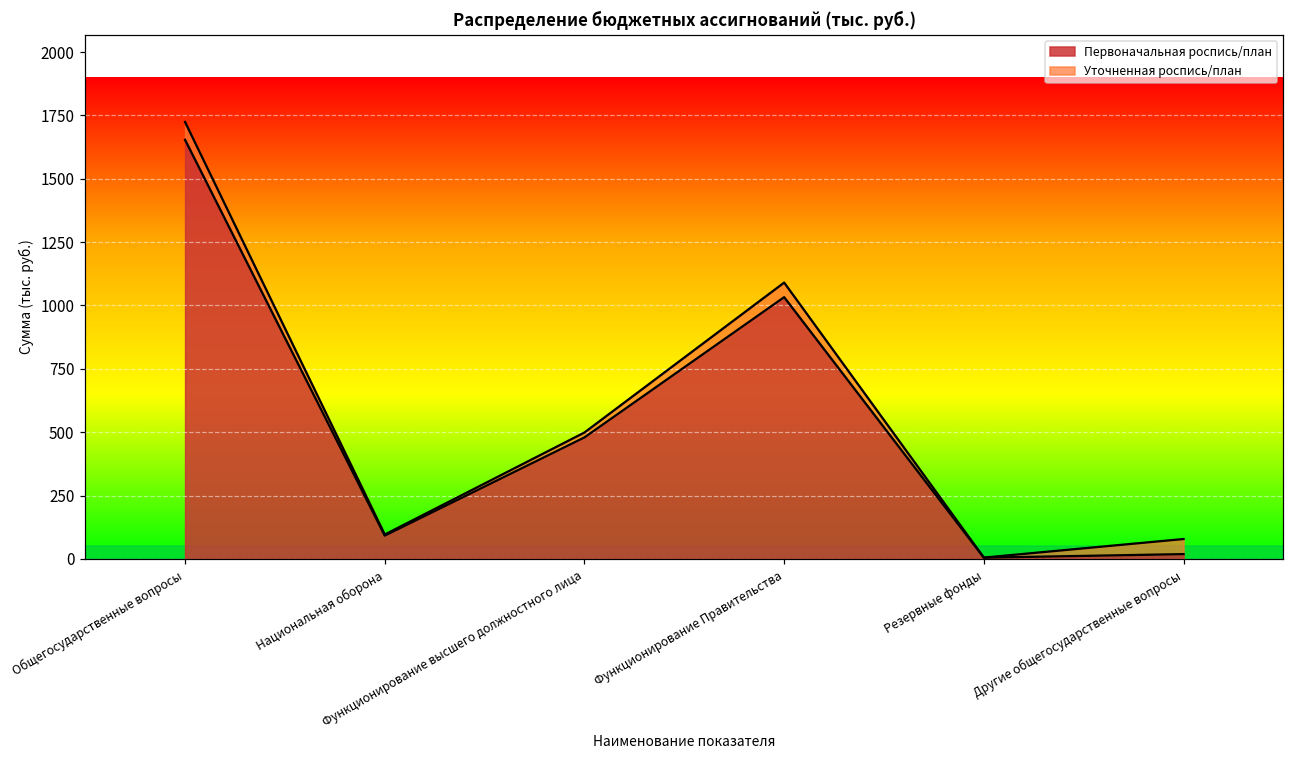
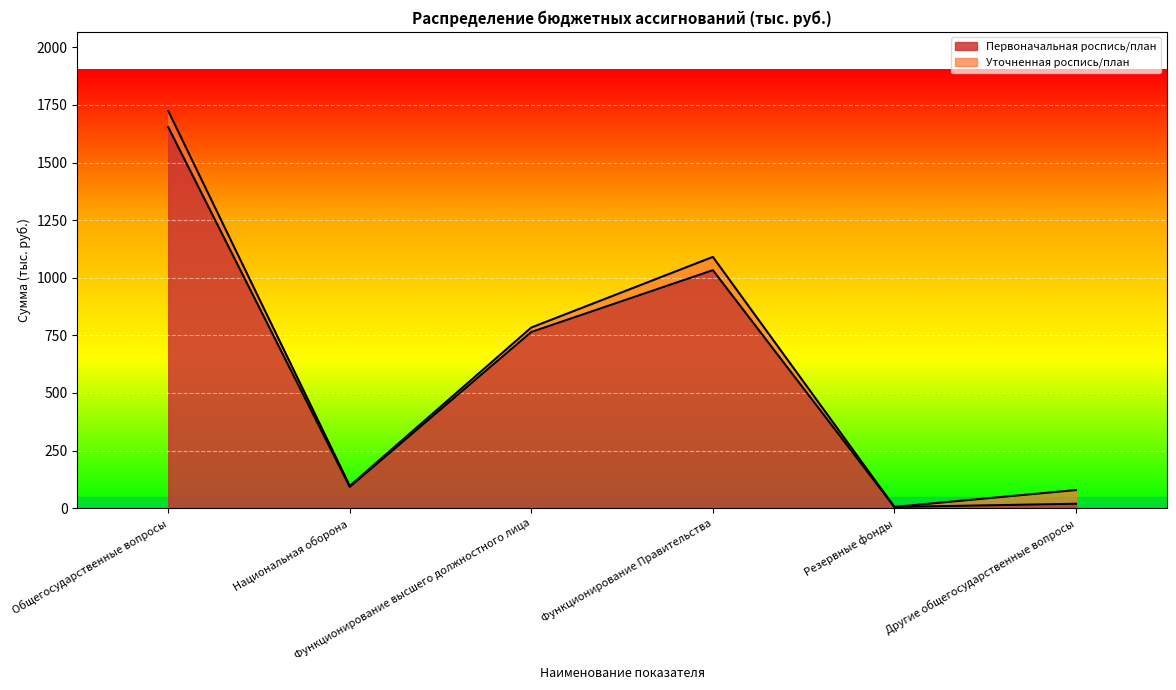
  {
    "Первоначальная роспись/план": {
      "Общегосударственные вопросы": 1650,
-     "Функционирование высшего должностного лица": 480,
+     "Функционирование высшего должностного лица": 760,
      "Функционирование Правительства": 1030
    },
    "Уточненная роспись/план": {
      "Общегосударственные вопросы": 70,
      "Функционирование высшего должностного лица": 20,
      "Функционирование Правительства": 60,
      "Другие общегосударственные вопросы": 60
    }
  }
